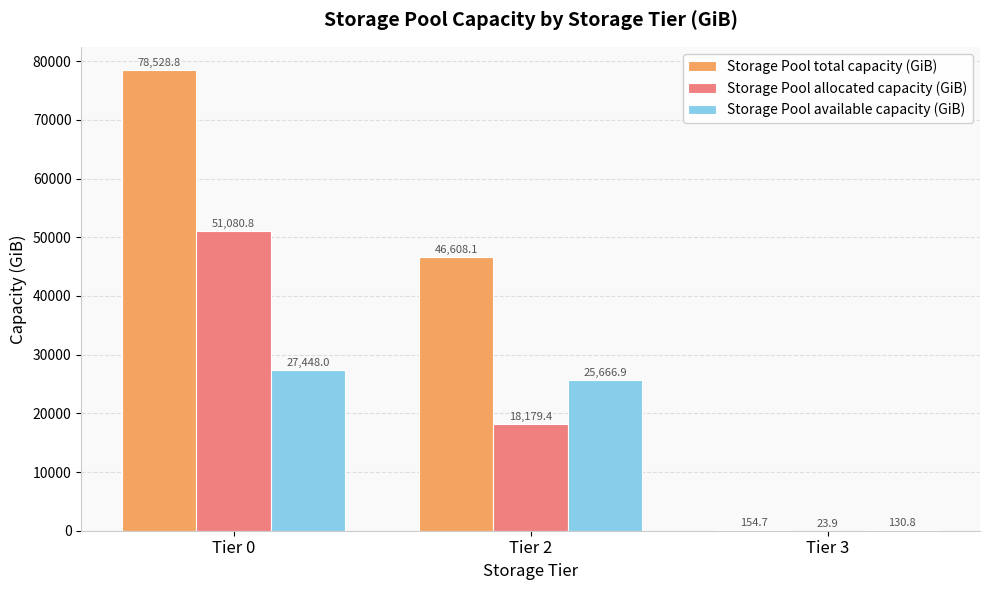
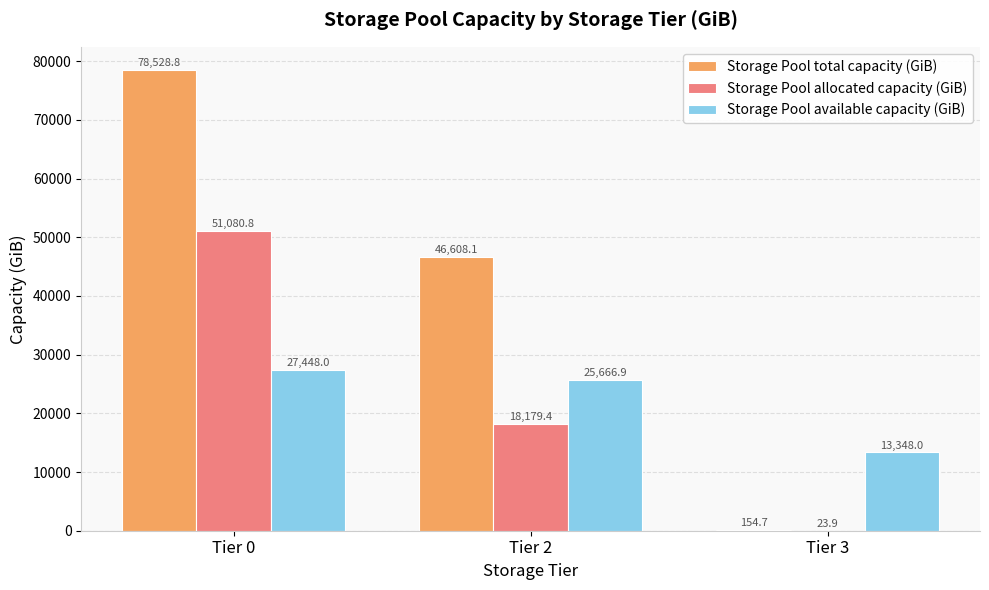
  {
    "Storage Pool available capacity (GiB)": {
      "Tier 0": "27,448.0",
      "Tier 2": "25,666.9",
-     "Tier 3": "130.8"
+     "Tier 3": "13,348.0"
    }
  }
